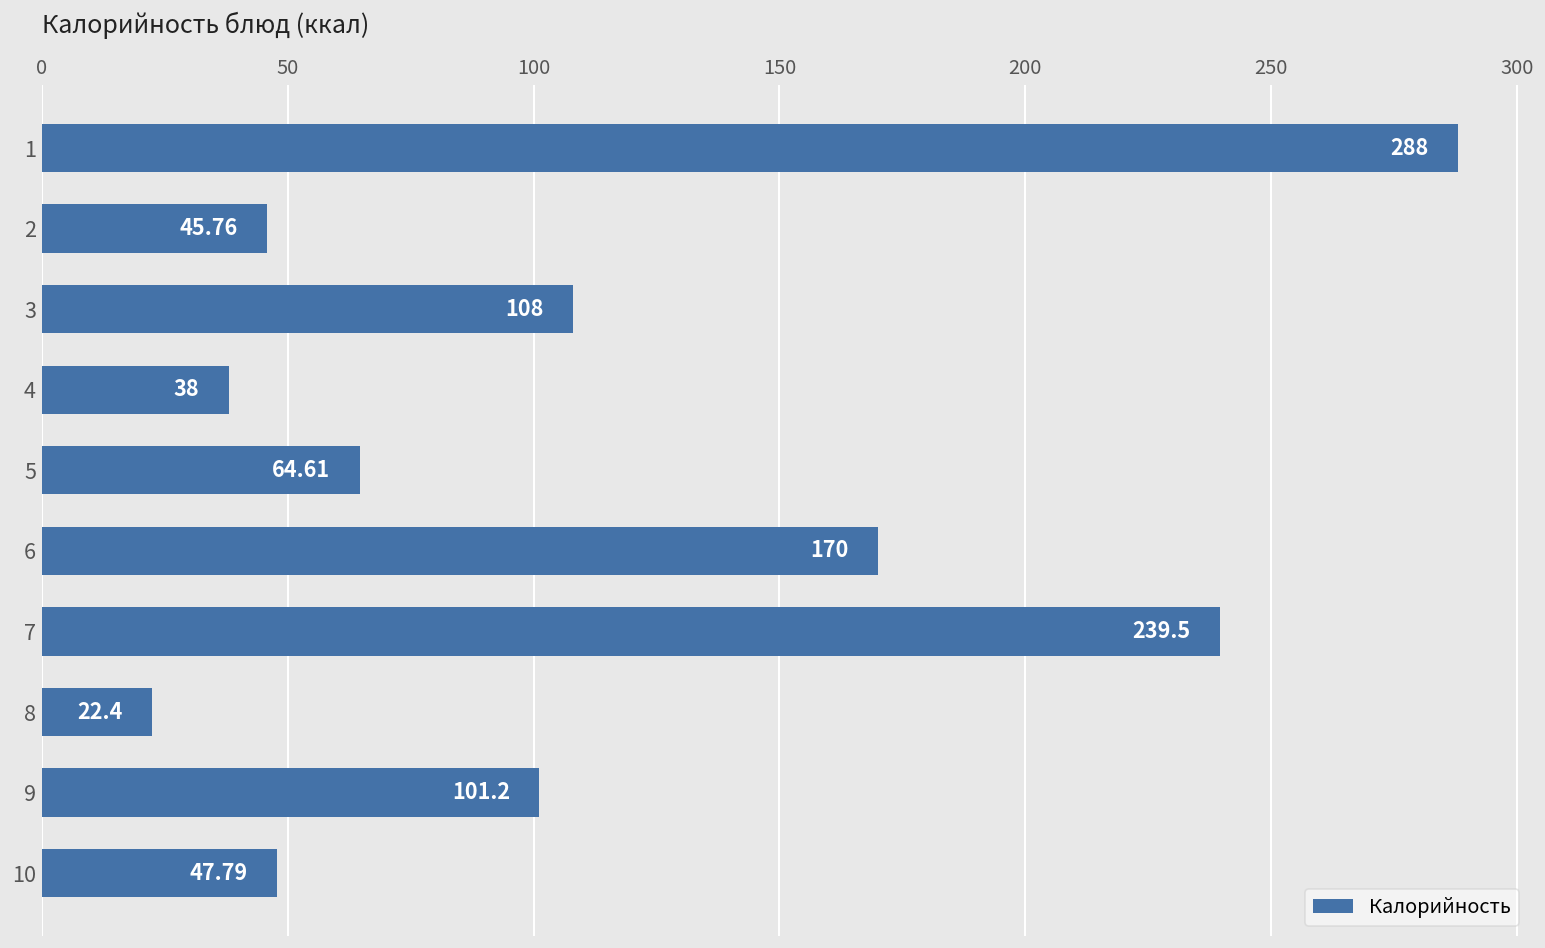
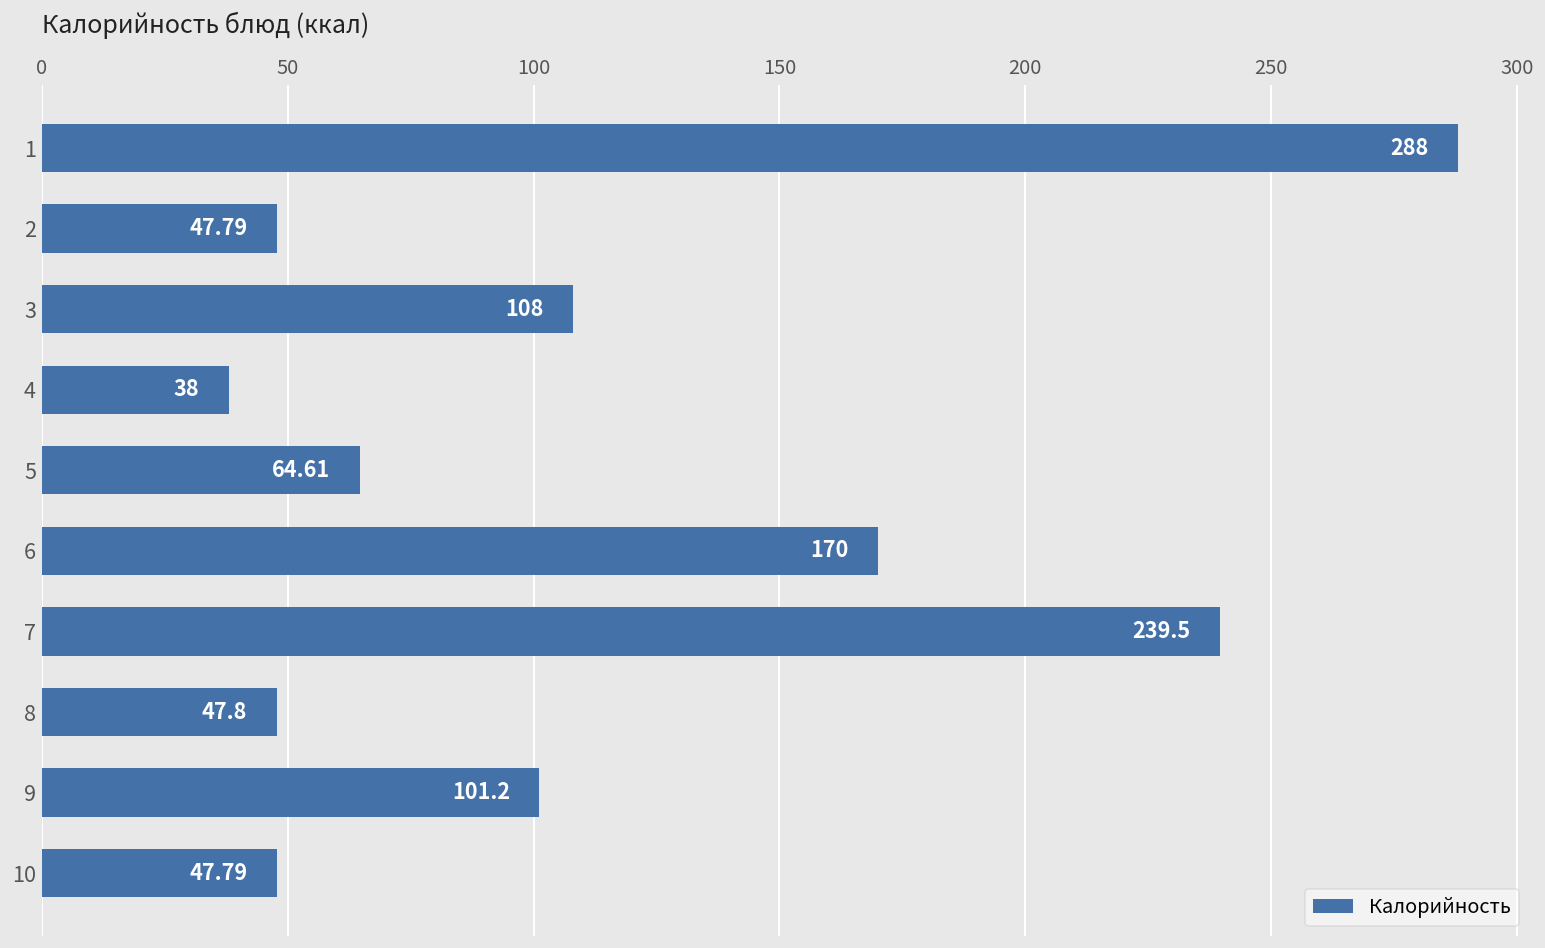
  {
    "1": 288,
-   "2": 45.76,
+   "2": 47.79,
    "3": 108,
    "4": 38,
    "5": 64.61,
    "6": 170,
    "7": 239.5,
-   "8": 22.4,
+   "8": 47.8,
    "9": 101.2,
    "10": 47.79
  }
